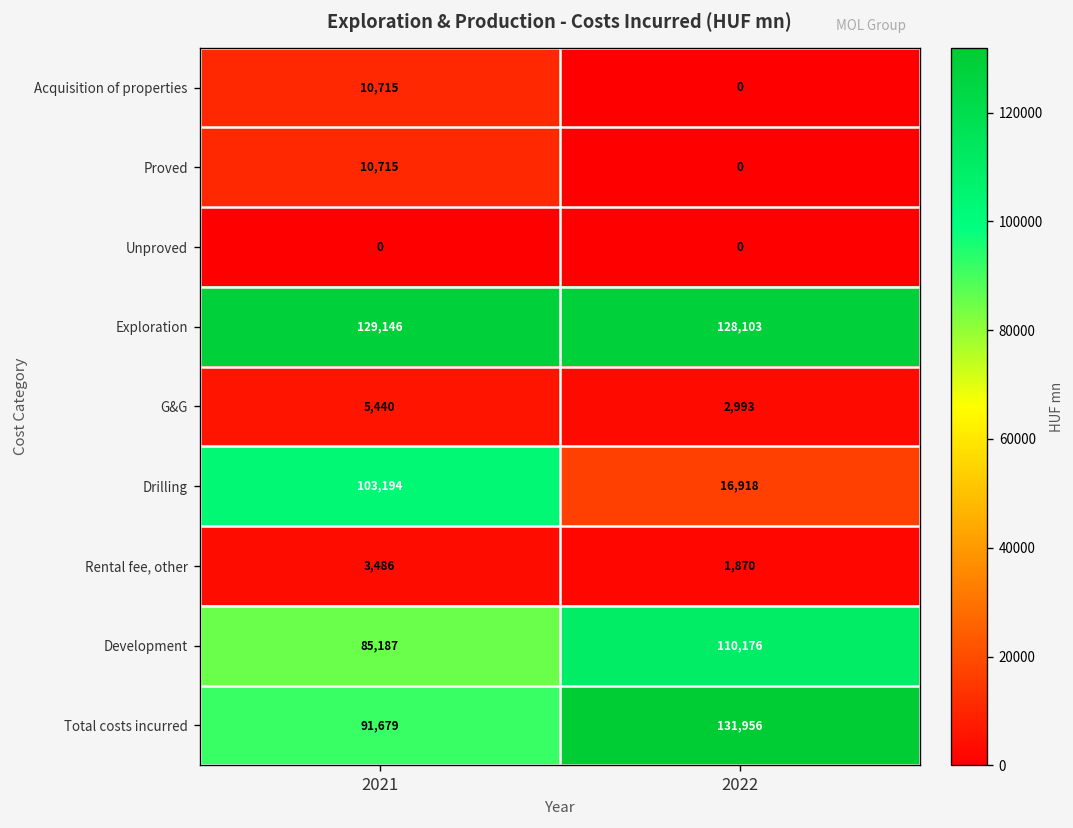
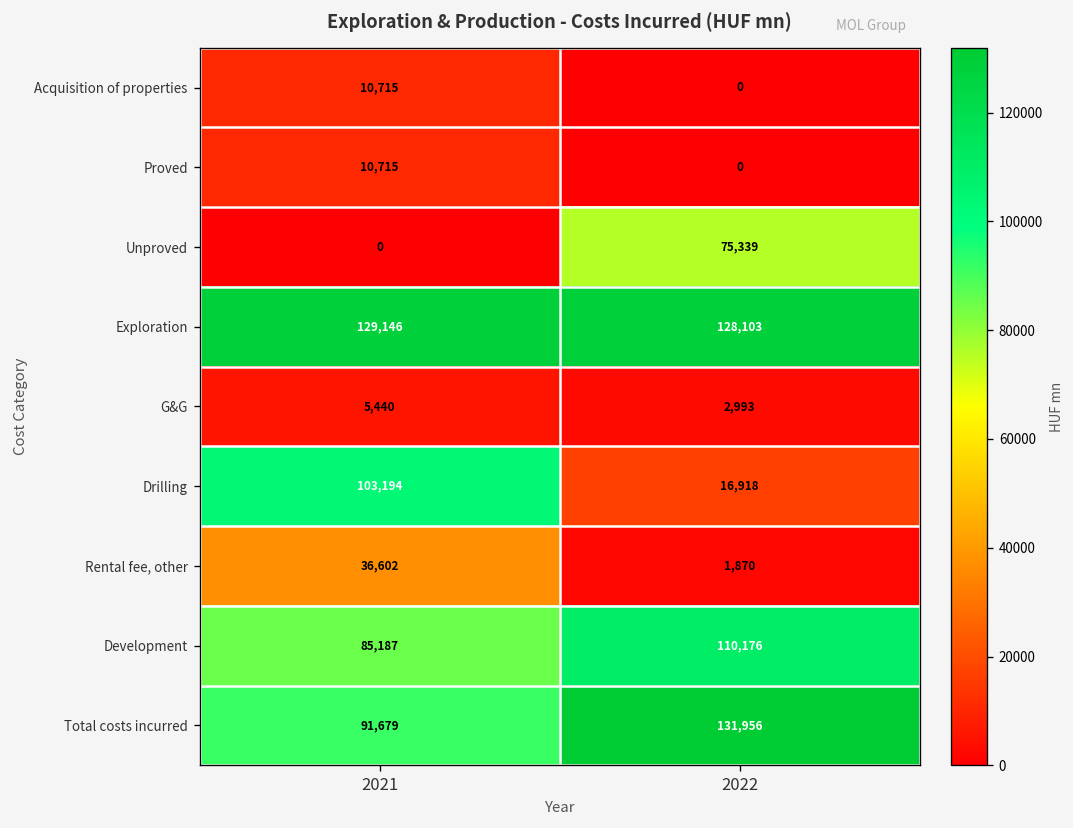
  {
    "Acquisition of properties": {
      "2021": "10,715",
      "2022": "0"
    },
    "Proved": {
      "2021": "10,715",
      "2022": "0"
    },
    "Unproved": {
      "2021": "0",
-     "2022": "0"
+     "2022": "75,339"
    },
    "Exploration": {
      "2021": "129,146",
      "2022": "128,103"
    },
    "G&G": {
      "2021": "5,440",
      "2022": "2,993"
    },
    "Drilling": {
      "2021": "103,194",
      "2022": "16,918"
    },
    "Rental fee, other": {
-     "2021": "3,486",
+     "2021": "36,602",
      "2022": "1,870"
    },
    "Development": {
      "2021": "85,187",
      "2022": "110,176"
    },
    "Total costs incurred": {
      "2021": "91,679",
      "2022": "131,956"
    }
  }
